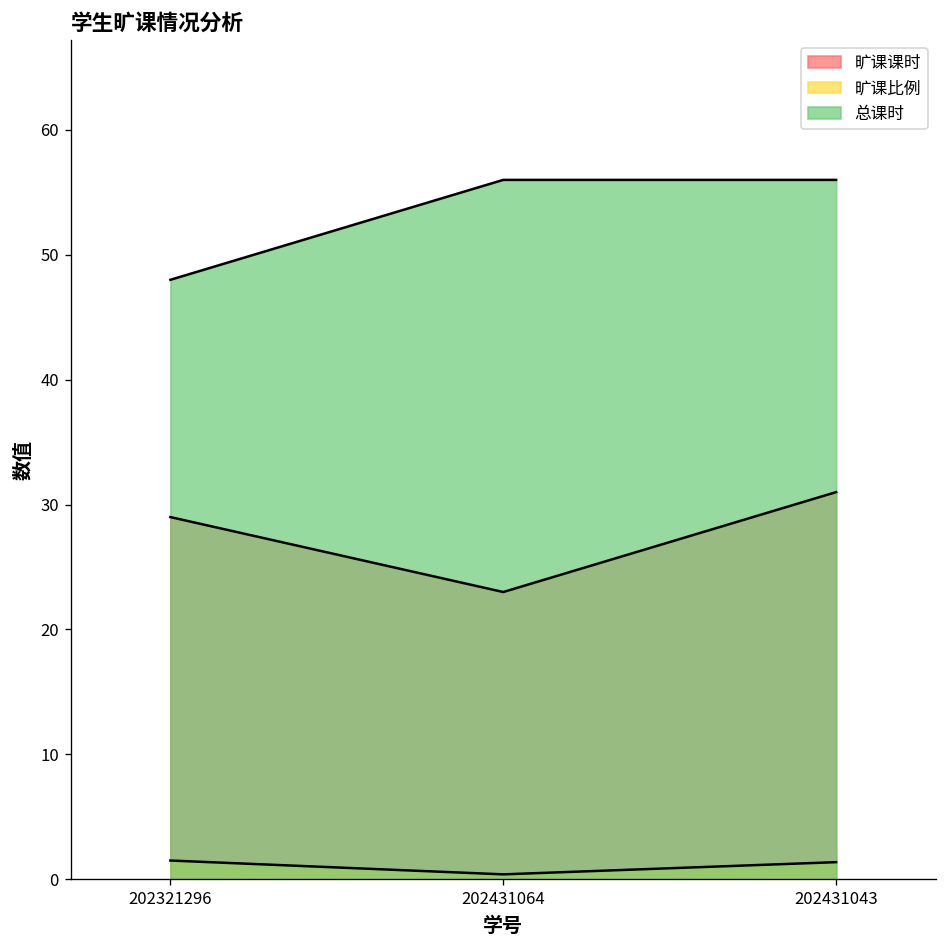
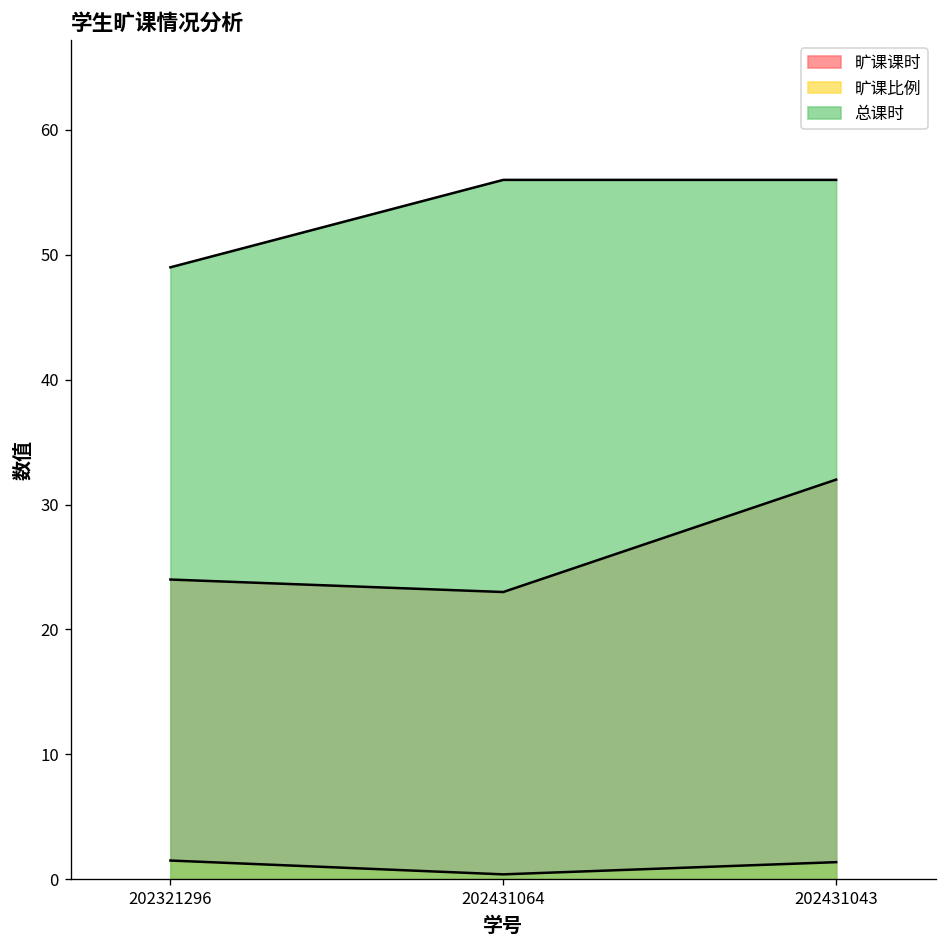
  {
    "旷课课时": {
-     "202321296": 29,
+     "202321296": 24,
      "202431064": 23,
-     "202431043": 31
+     "202431043": 32
    },
    "旷课比例": {
      "202321296": 1.5,
      "202431064": 0.4,
      "202431043": 1.4
    },
    "总课时": {
-     "202321296": 48,
+     "202321296": 49,
      "202431064": 56,
      "202431043": 56
    }
  }
